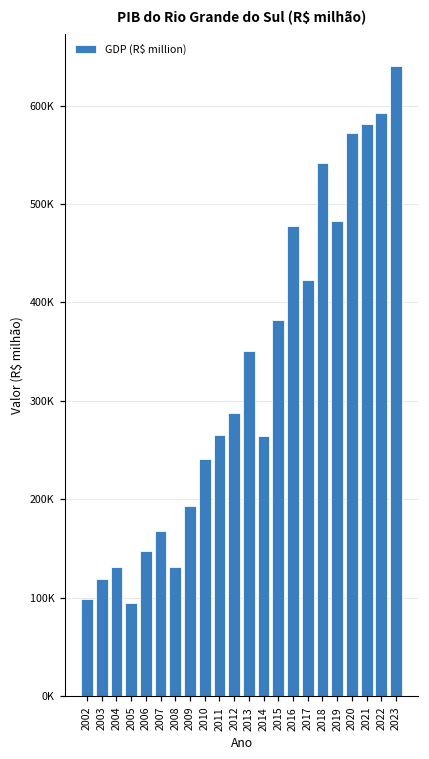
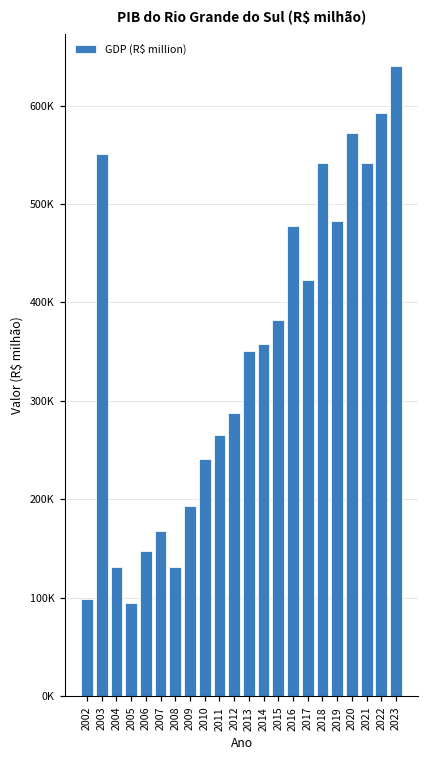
  {
    "2002": 100000,
-   "2003": 120000,
+   "2003": 550000,
    "2004": 130000,
    "2005": 90000,
    "2006": 150000,
    "2007": 170000,
    "2008": 130000,
    "2009": 190000,
    "2010": 240000,
    "2011": 270000,
    "2012": 290000,
    "2013": 350000,
-   "2014": 260000,
+   "2014": 360000,
    "2015": 380000,
    "2016": 480000,
    "2017": 420000,
    "2018": 540000,
    "2019": 480000,
    "2020": 570000,
-   "2021": 580000,
+   "2021": 540000,
    "2022": 590000,
    "2023": 640000
  }
